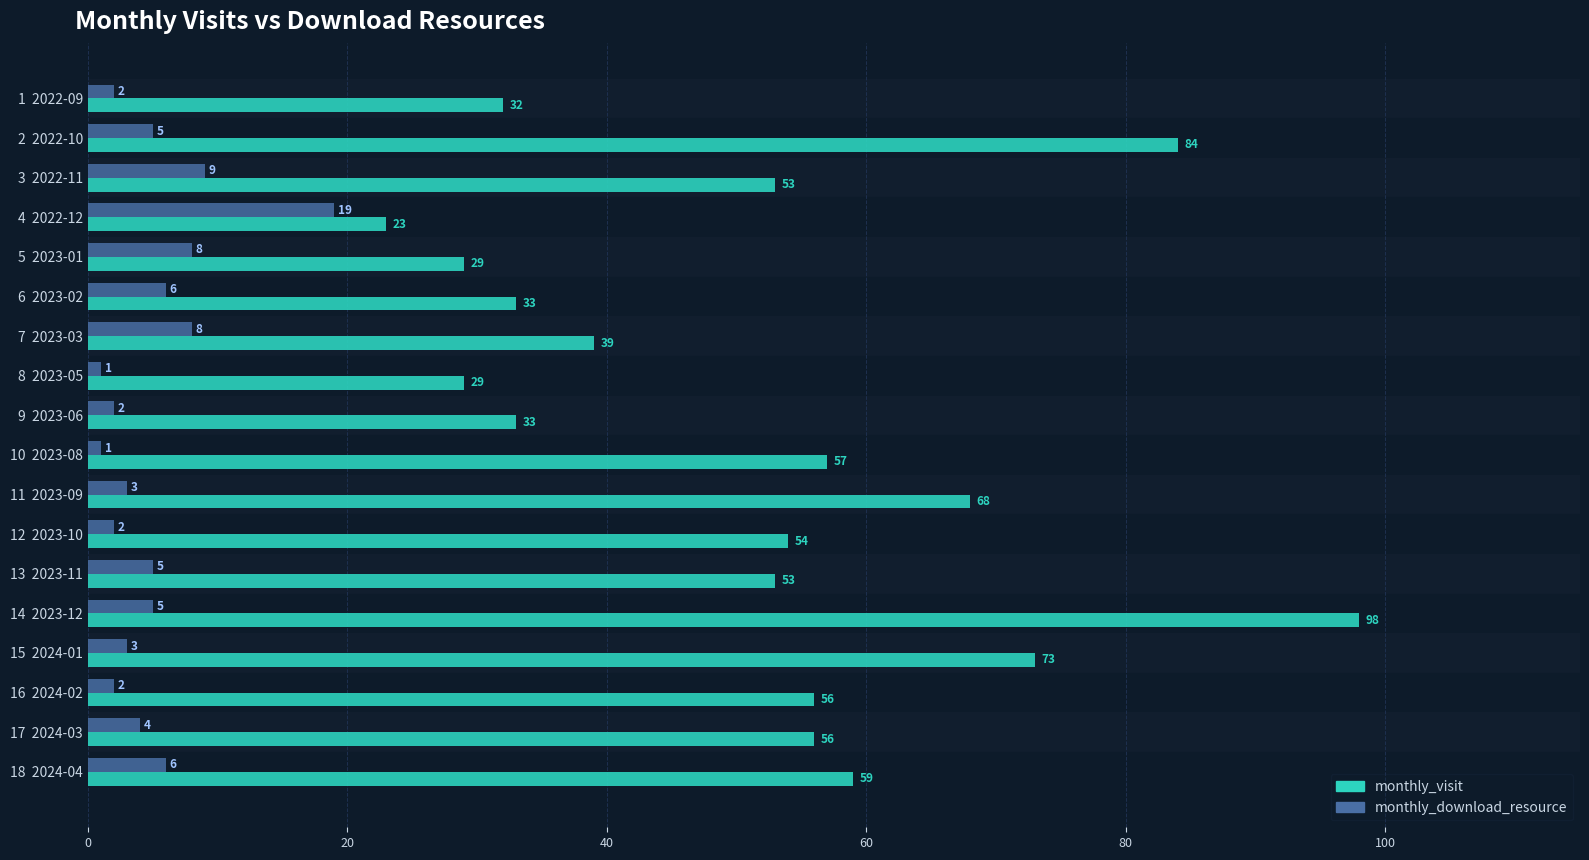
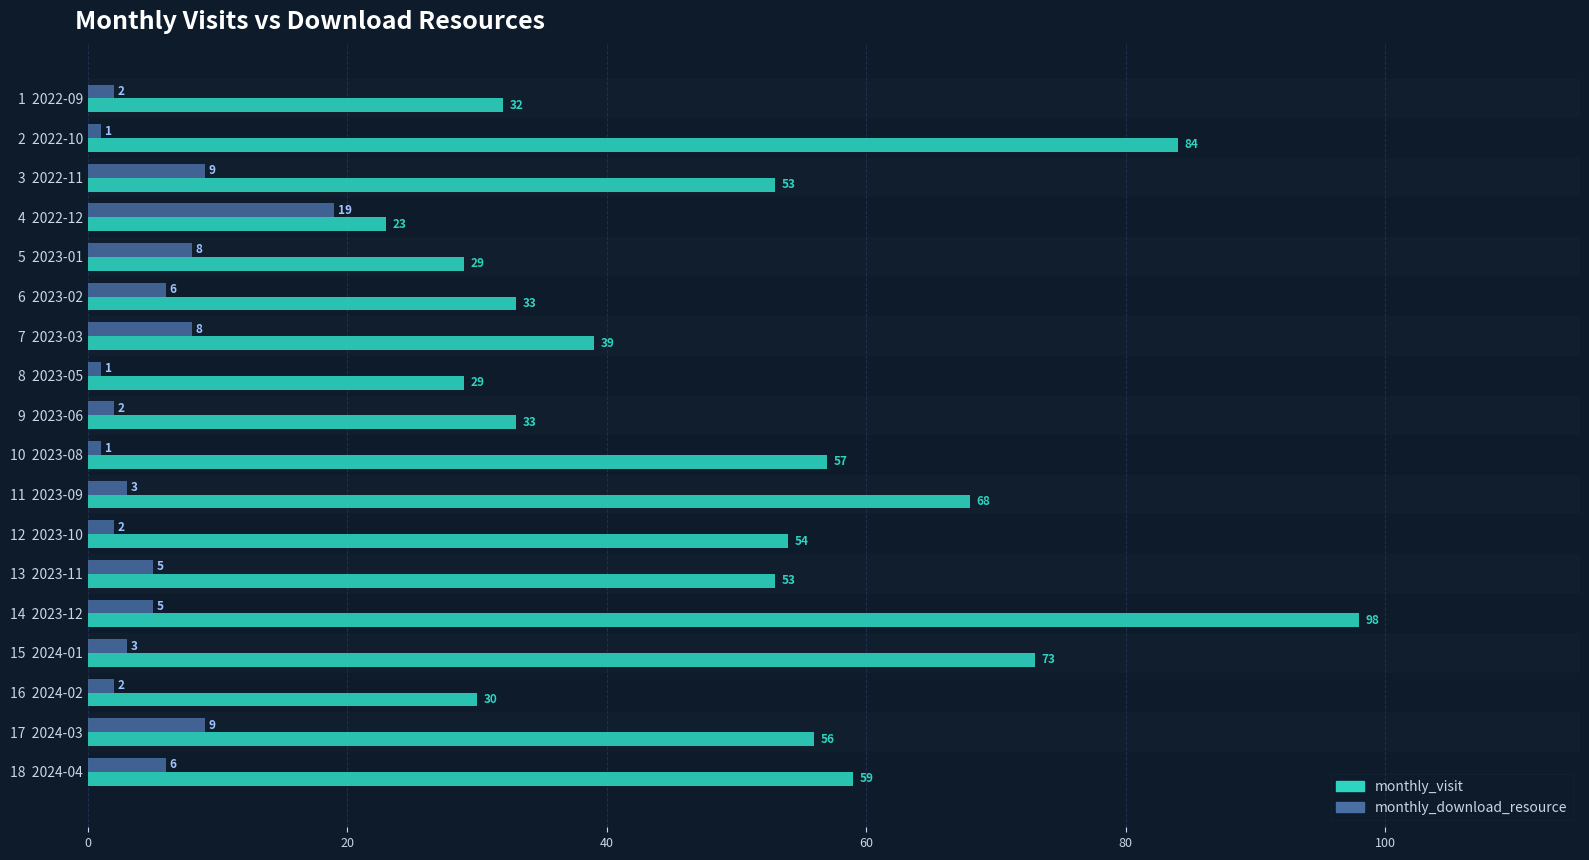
  {
    "monthly_visit": {
      "1 2022-09": 32,
      "2 2022-10": 84,
      "3 2022-11": 53,
      "4 2022-12": 23,
      "5 2023-01": 29,
      "6 2023-02": 33,
      "7 2023-03": 39,
      "8 2023-05": 29,
      "9 2023-06": 33,
      "10 2023-08": 57,
      "11 2023-09": 68,
      "12 2023-10": 54,
      "13 2023-11": 53,
      "14 2023-12": 98,
      "15 2024-01": 73,
-     "16 2024-02": 56,
+     "16 2024-02": 30,
      "17 2024-03": 56,
      "18 2024-04": 59
    },
    "monthly_download_resource": {
      "1 2022-09": 2,
-     "2 2022-10": 5,
+     "2 2022-10": 1,
      "3 2022-11": 9,
      "4 2022-12": 19,
      "5 2023-01": 8,
      "6 2023-02": 6,
      "7 2023-03": 8,
      "8 2023-05": 1,
      "9 2023-06": 2,
      "10 2023-08": 1,
      "11 2023-09": 3,
      "12 2023-10": 2,
      "13 2023-11": 5,
      "14 2023-12": 5,
      "15 2024-01": 3,
      "16 2024-02": 2,
-     "17 2024-03": 4,
+     "17 2024-03": 9,
      "18 2024-04": 6
    }
  }
